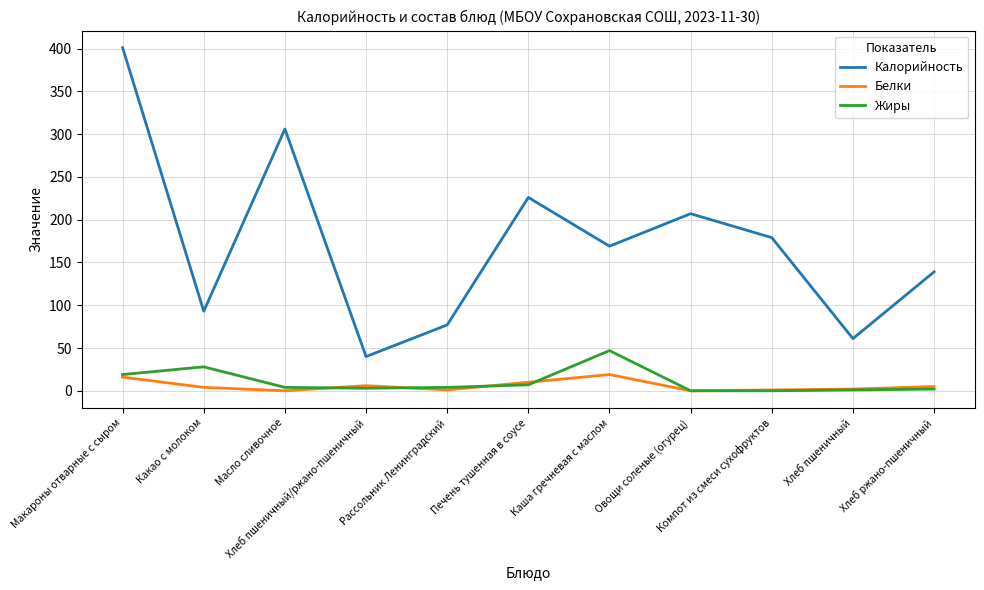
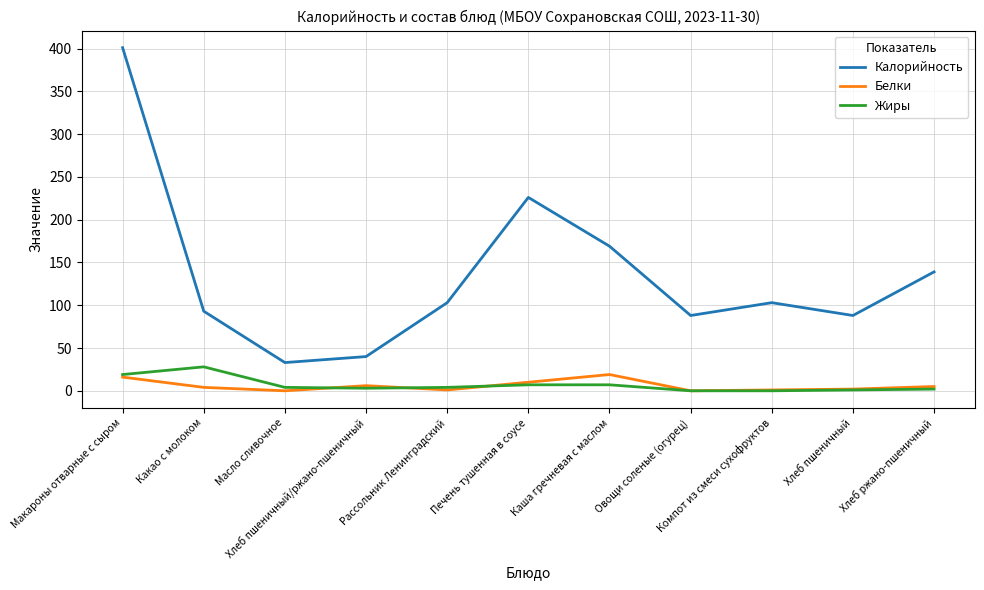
  {
    "Калорийность": {
      "Макароны отварные с сыром": 400,
      "Какао с молоком": 90,
-     "Масло сливочное": 310,
+     "Масло сливочное": 30,
      "Хлеб пшеничный/ржано-пшеничный": 40,
-     "Рассольник Ленинградский": 80,
+     "Рассольник Ленинградский": 100,
      "Печень тушенная в соусе": 230,
      "Каша гречневая с маслом": 170,
-     "Овощи соленые (огурец)": 210,
-     "Компот из смеси сухофруктов": 180,
-     "Хлеб пшеничный": 60,
+     "Овощи соленые (огурец)": 90,
+     "Компот из смеси сухофруктов": 100,
+     "Хлеб пшеничный": 90,
      "Хлеб ржано-пшеничный": 140
    },
    "Белки": {
      "Макароны отварные с сыром": 20,
      "Какао с молоком": 0,
      "Масло сливочное": 0,
      "Печень тушенная в соусе": 10,
      "Каша гречневая с маслом": 20,
      "Хлеб ржано-пшеничный": 10
    },
    "Жиры": {
      "Макароны отварные с сыром": 20,
      "Какао с молоком": 30,
      "Масло сливочное": 0,
      "Печень тушенная в соусе": 10,
-     "Каша гречневая с маслом": 50,
+     "Каша гречневая с маслом": 10,
      "Хлеб ржано-пшеничный": 0
    }
  }
